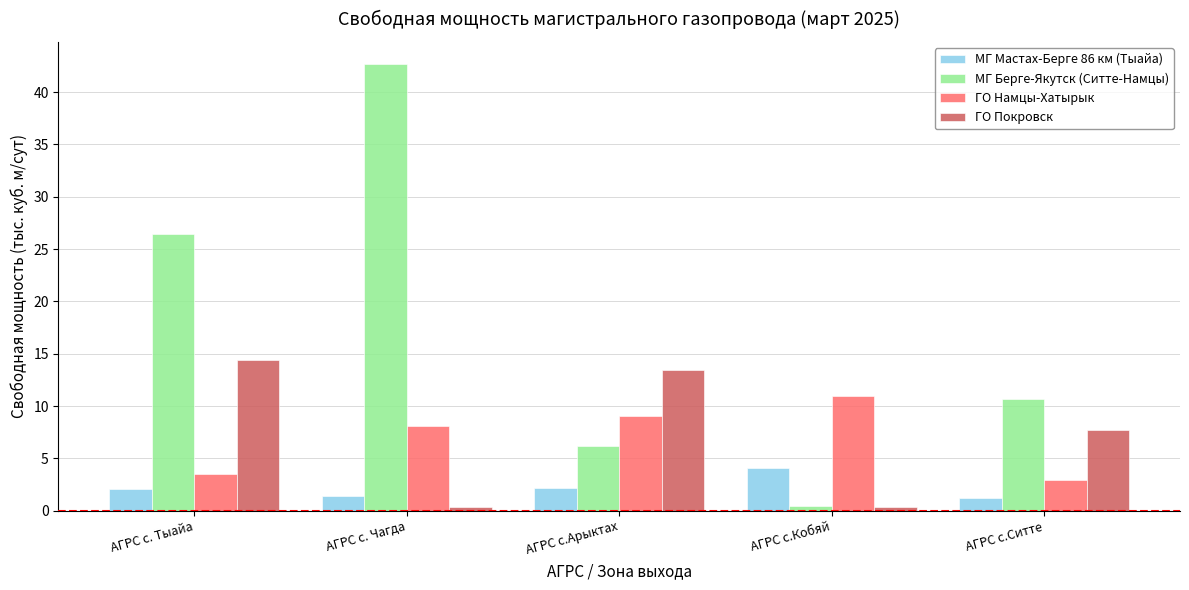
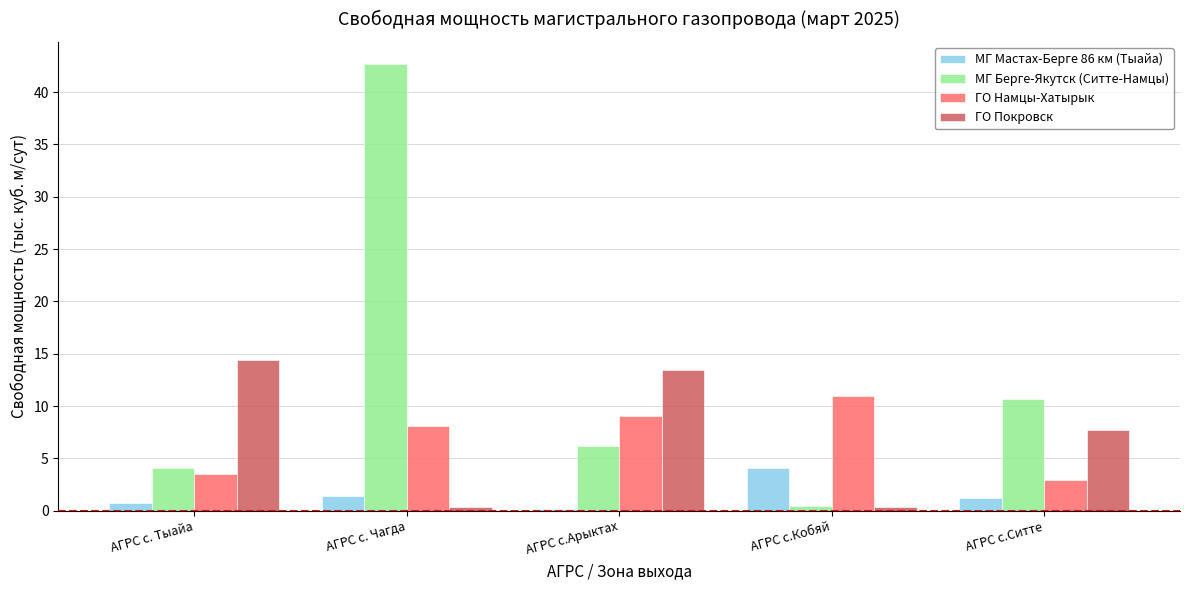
  {
    "МГ Мастах-Берге 86 км (Тыайа)": {
-     "АГРС с. Тыайа": 2.1,
+     "АГРС с. Тыайа": 0.7,
      "АГРС с. Чагда": 1.4,
-     "АГРС с.Арыктах": 2.2,
+     "АГРС с.Арыктах": 0.2,
      "АГРС с.Кобяй": 4.1,
      "АГРС с.Ситте": 1.2
    },
    "МГ Берге-Якутск (Ситте-Намцы)": {
-     "АГРС с. Тыайа": 26.4,
+     "АГРС с. Тыайа": 4.1,
      "АГРС с. Чагда": 42.7,
      "АГРС с.Арыктах": 6.2,
      "АГРС с.Кобяй": 0.5,
      "АГРС с.Ситте": 10.7
    }
  }
